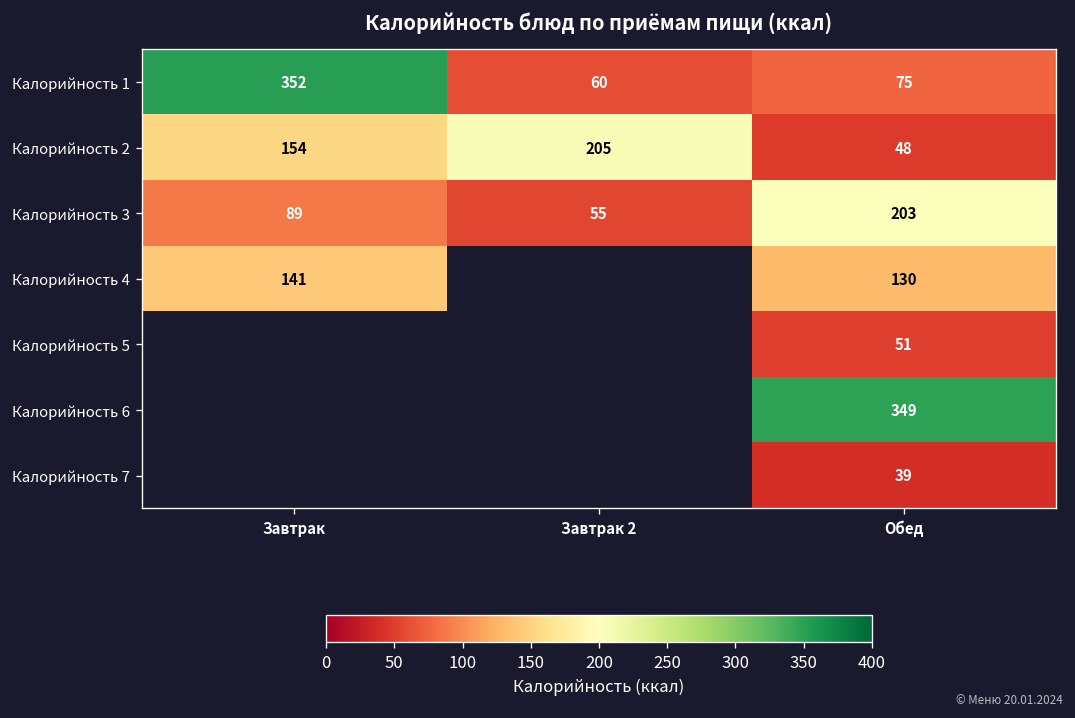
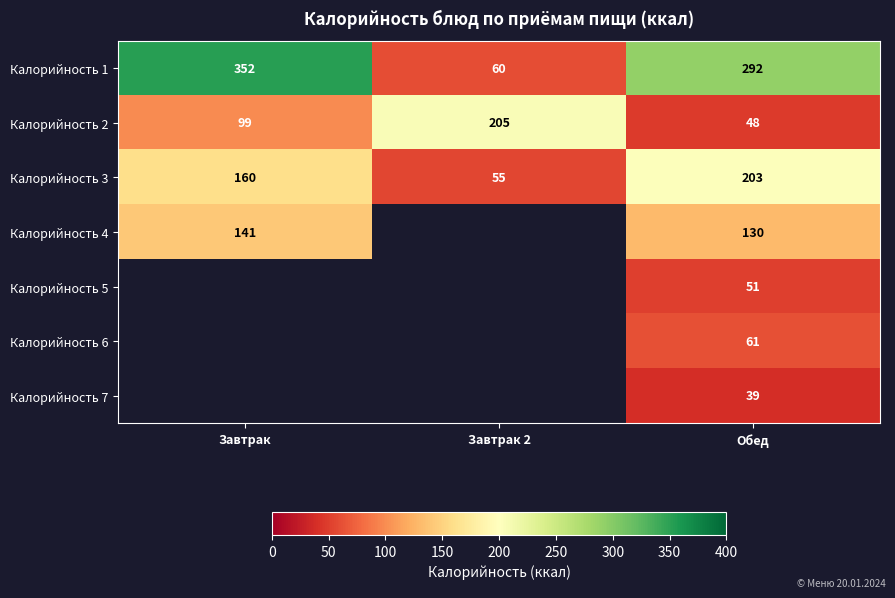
  {
    "Калорийность 1": {
      "Завтрак": 352,
      "Завтрак 2": 60,
-     "Обед": 75
+     "Обед": 292
    },
    "Калорийность 2": {
-     "Завтрак": 154,
+     "Завтрак": 99,
      "Завтрак 2": 205,
      "Обед": 48
    },
    "Калорийность 3": {
-     "Завтрак": 89,
+     "Завтрак": 160,
      "Завтрак 2": 55,
      "Обед": 203
    },
    "Калорийность 4": {
      "Завтрак": 141,
      "Обед": 130
    },
    "Калорийность 5": {
      "Обед": 51
    },
    "Калорийность 6": {
-     "Обед": 349
+     "Обед": 61
    },
    "Калорийность 7": {
      "Обед": 39
    }
  }
